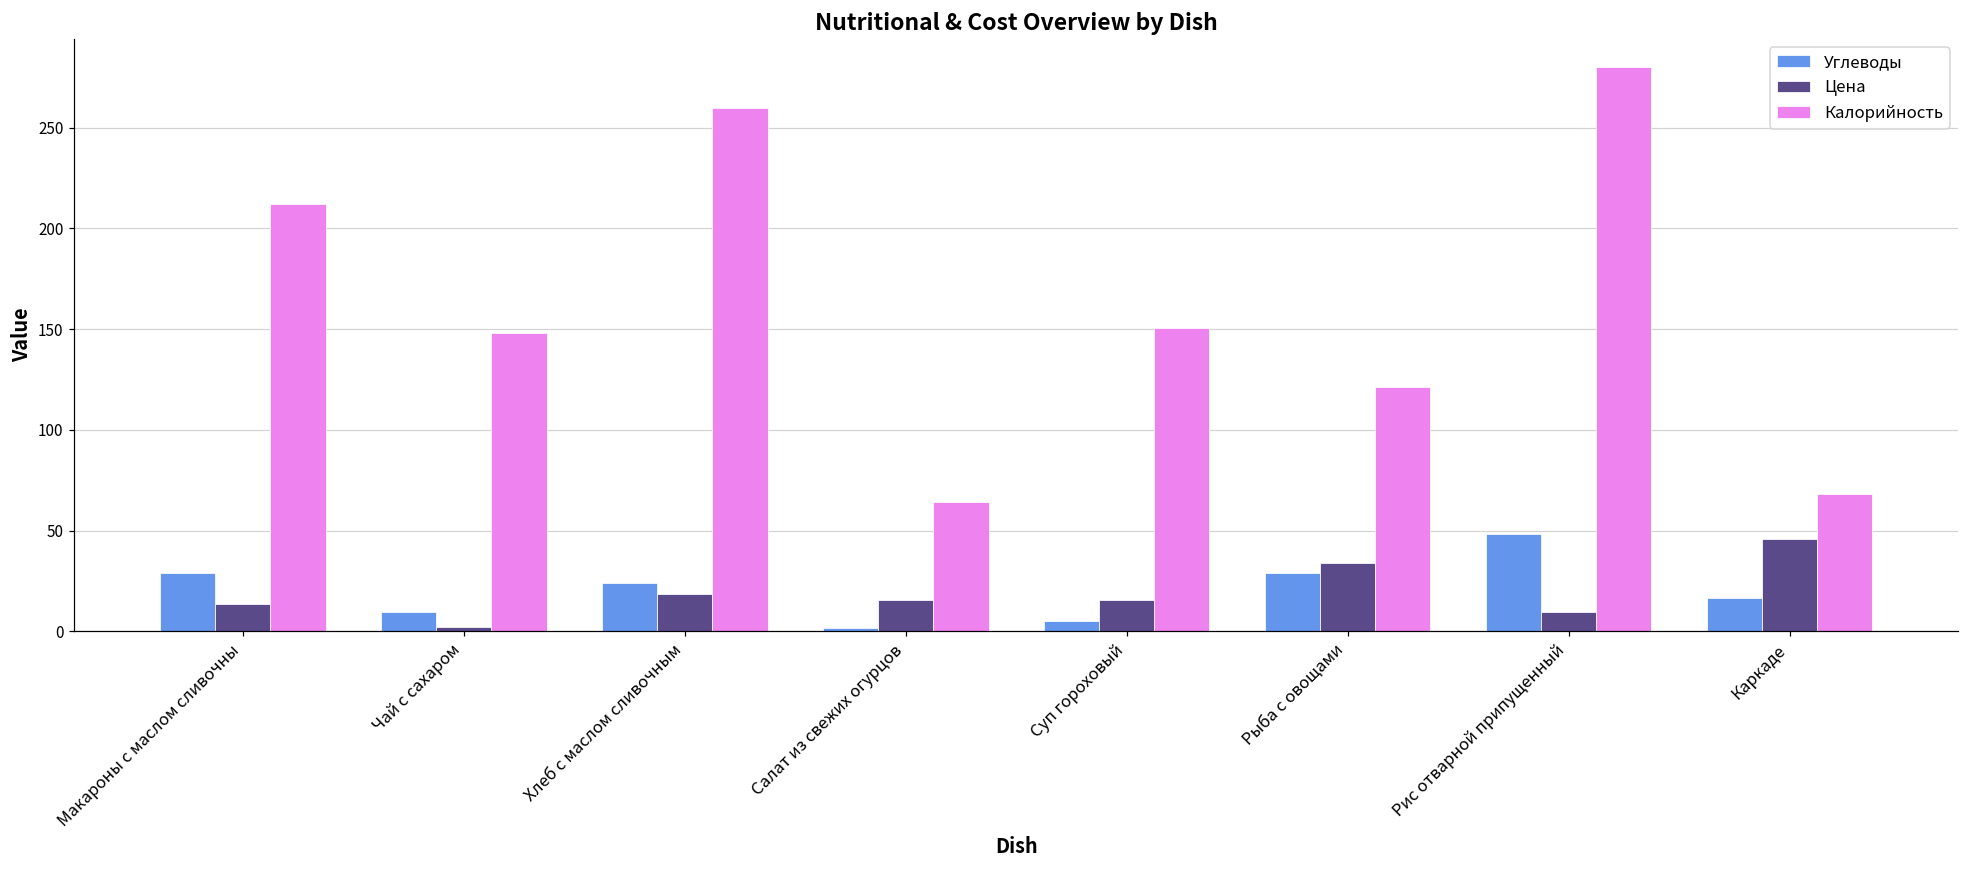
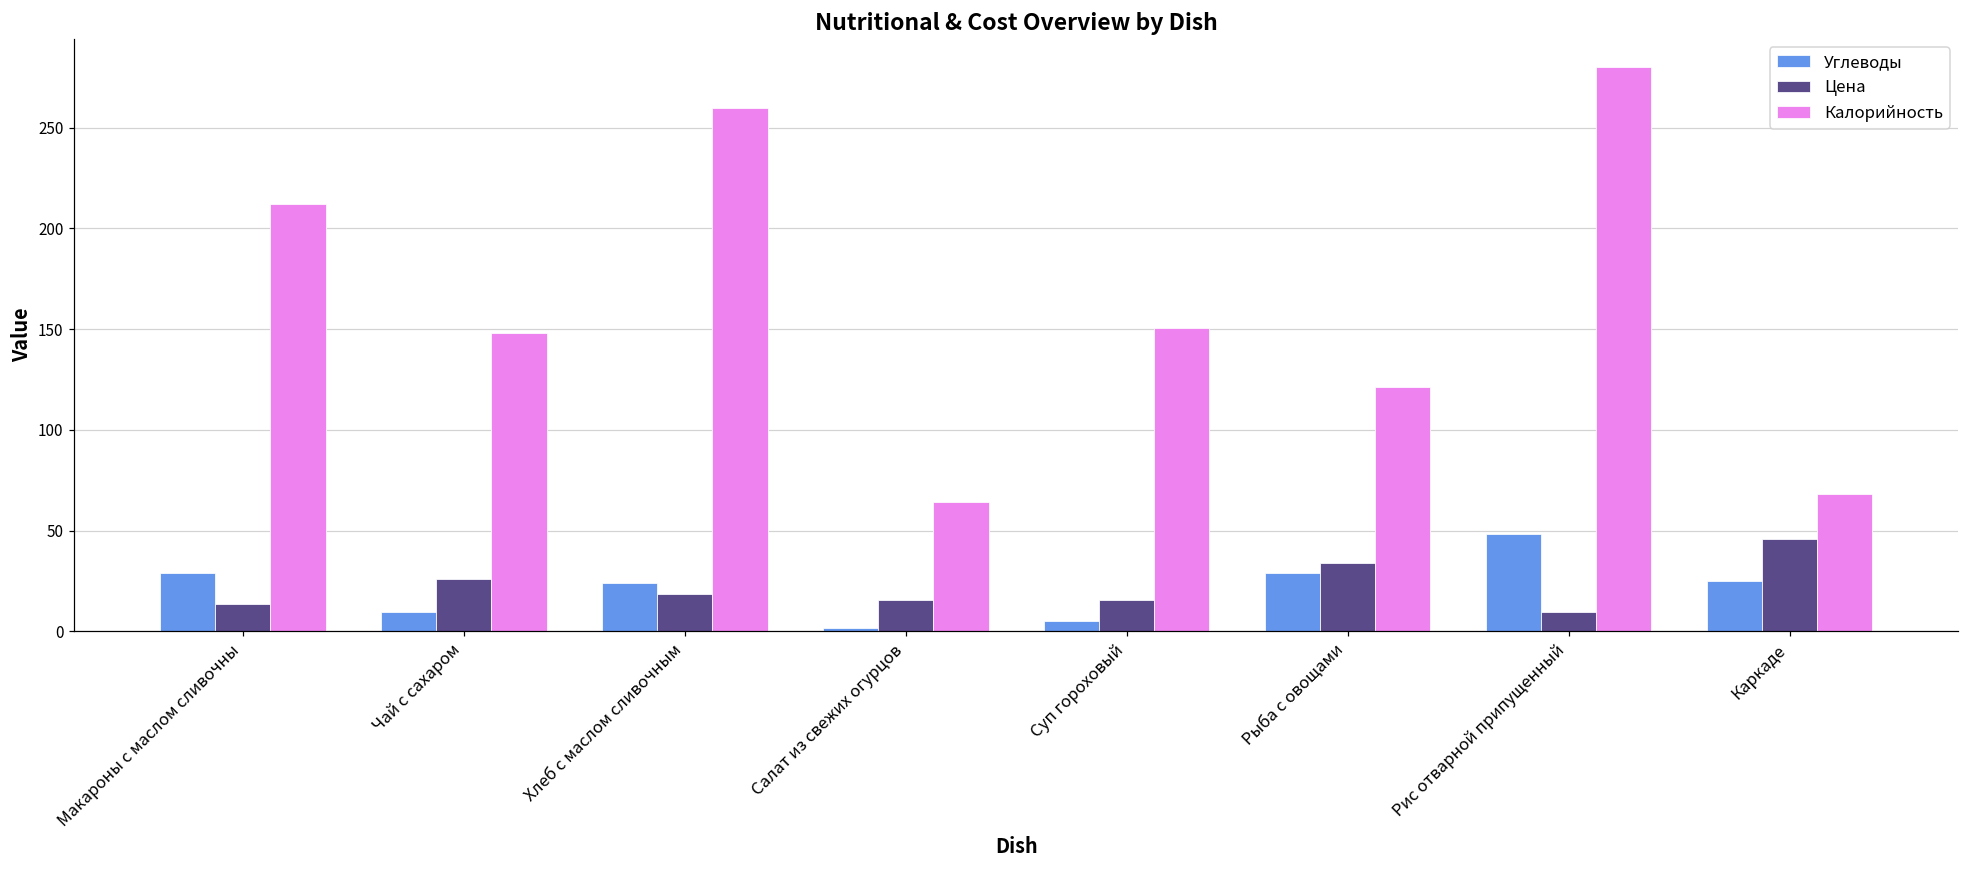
  {
    "Углеводы": {
      "Макароны с маслом сливочны": 29,
      "Чай с сахаром": 9,
      "Хлеб с маслом сливочным": 24,
      "Салат из свежих огурцов": 2,
      "Суп гороховый": 5,
      "Рыба с овощами": 29,
      "Рис отварной припущенный": 48,
-     "Каркаде": 16
+     "Каркаде": 25
    },
    "Цена": {
      "Макароны с маслом сливочны": 14,
-     "Чай с сахаром": 2,
+     "Чай с сахаром": 26,
      "Хлеб с маслом сливочным": 19,
      "Салат из свежих огурцов": 15,
      "Суп гороховый": 16,
      "Рыба с овощами": 34,
      "Рис отварной припущенный": 10,
      "Каркаде": 46
    },
    "Калорийность": {
      "Макароны с маслом сливочны": 212,
      "Чай с сахаром": 148,
      "Хлеб с маслом сливочным": 260,
      "Салат из свежих огурцов": 64,
      "Суп гороховый": 151,
      "Рыба с овощами": 121,
      "Рис отварной припущенный": 280,
      "Каркаде": 68
    }
  }
